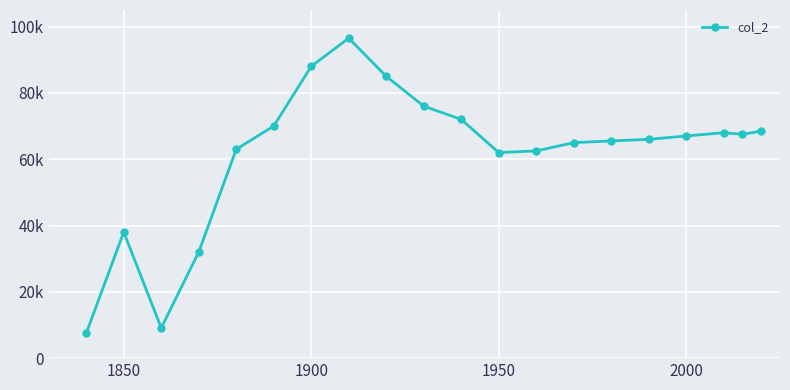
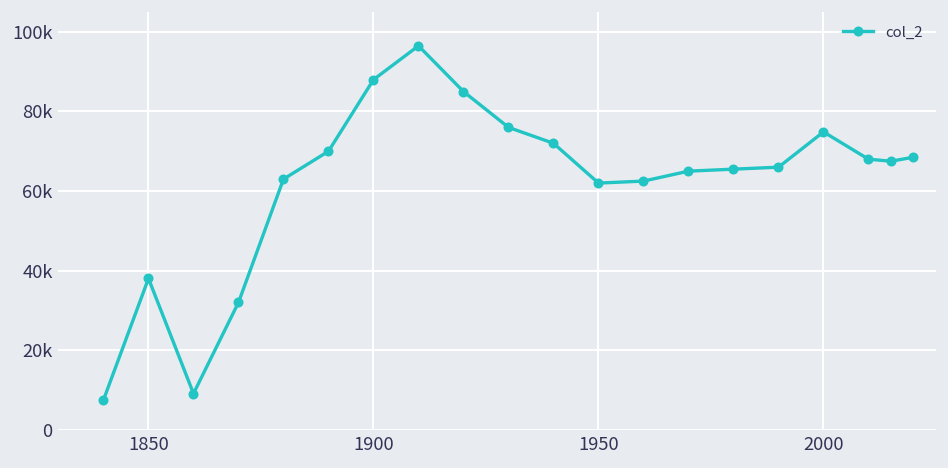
  {
    "1850": 38000,
    "1900": 88000,
    "1950": 62000,
-   "2000": 67000
+   "2000": 75000
  }
